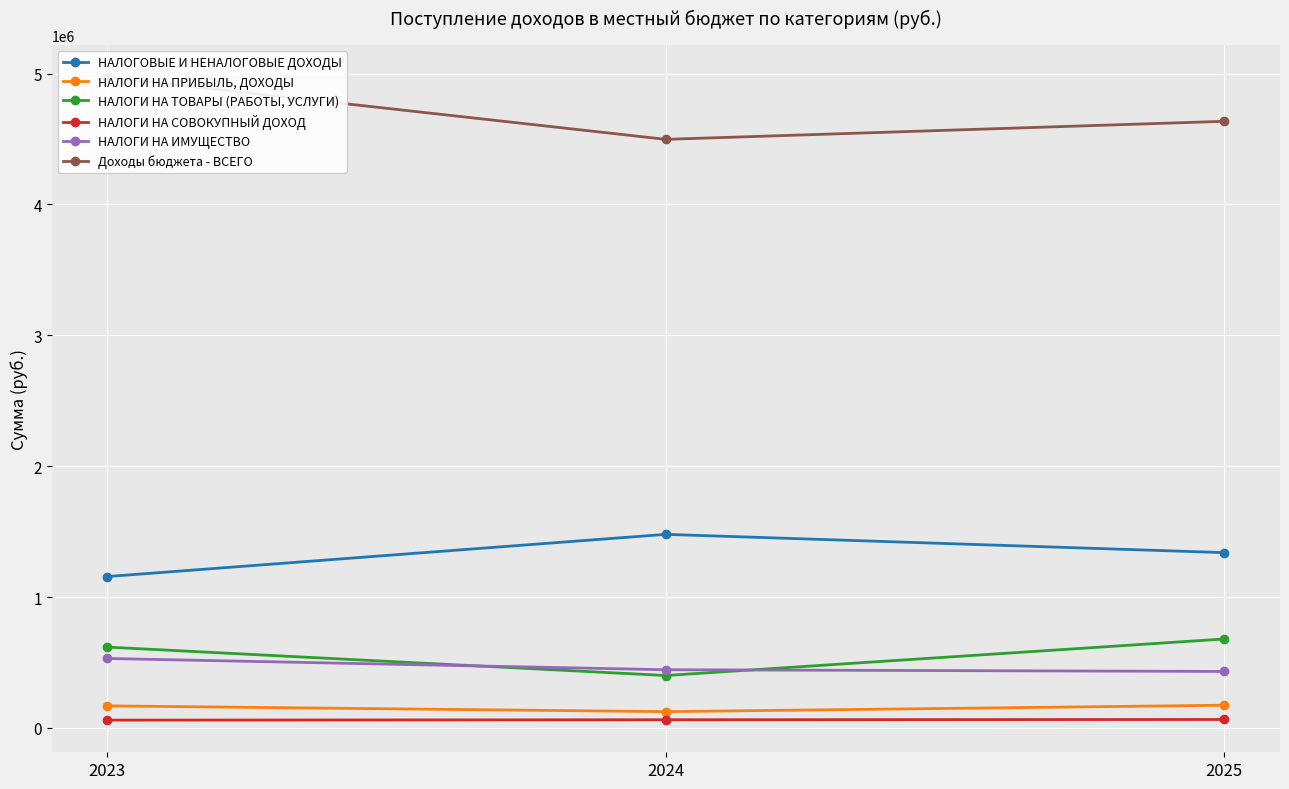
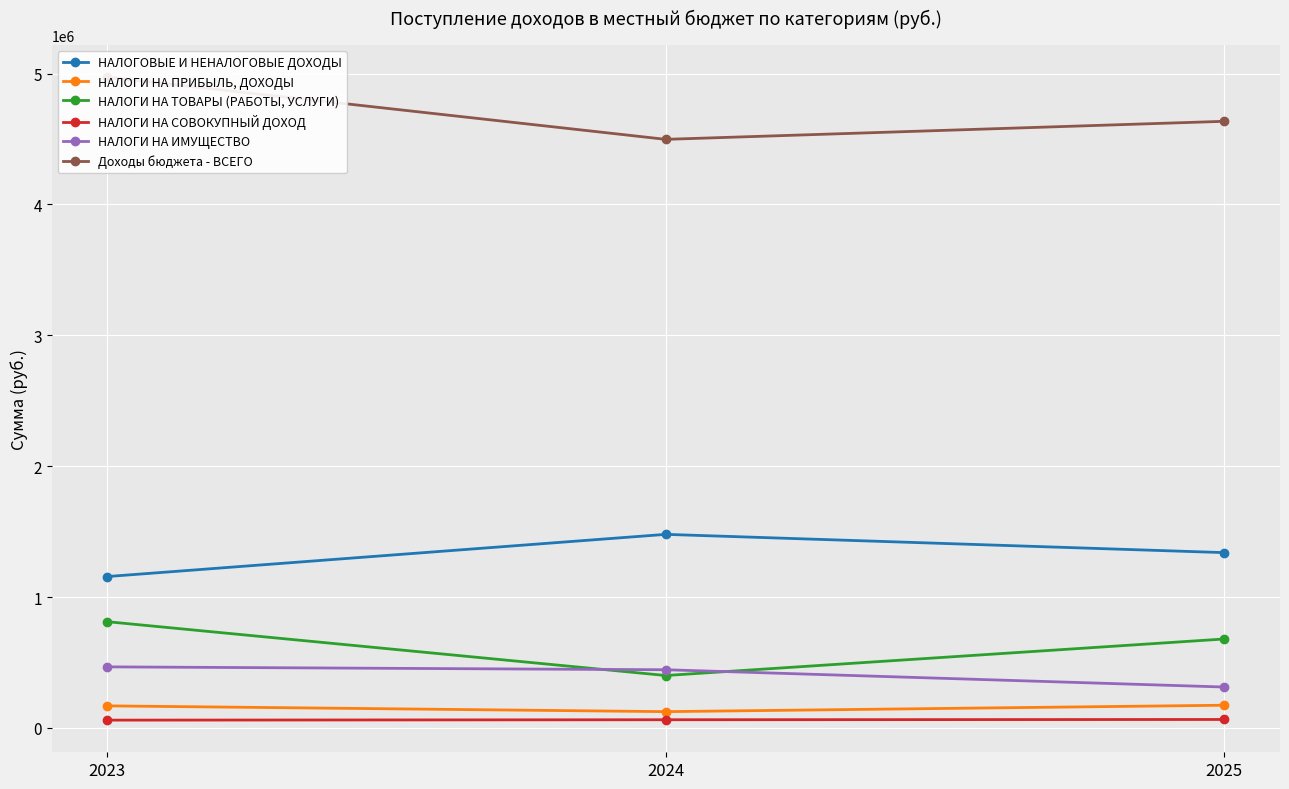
  {
    "НАЛОГОВЫЕ И НЕНАЛОГОВЫЕ ДОХОДЫ": {
      "2023": 1160000,
      "2024": 1480000,
      "2025": 1340000
    },
    "НАЛОГИ НА ПРИБЫЛЬ, ДОХОДЫ": {
      "2023": 170000,
      "2024": 120000,
      "2025": 170000
    },
    "НАЛОГИ НА ТОВАРЫ (РАБОТЫ, УСЛУГИ)": {
-     "2023": 620000,
+     "2023": 810000,
      "2024": 400000,
      "2025": 680000
    },
    "НАЛОГИ НА СОВОКУПНЫЙ ДОХОД": {
      "2023": 60000,
      "2024": 60000,
      "2025": 70000
    },
    "НАЛОГИ НА ИМУЩЕСТВО": {
-     "2023": 530000,
+     "2023": 470000,
      "2024": 450000,
-     "2025": 430000
+     "2025": 310000
    },
    "Доходы бюджета - ВСЕГО": {
      "2024": 4500000,
      "2025": 4640000
    }
  }
